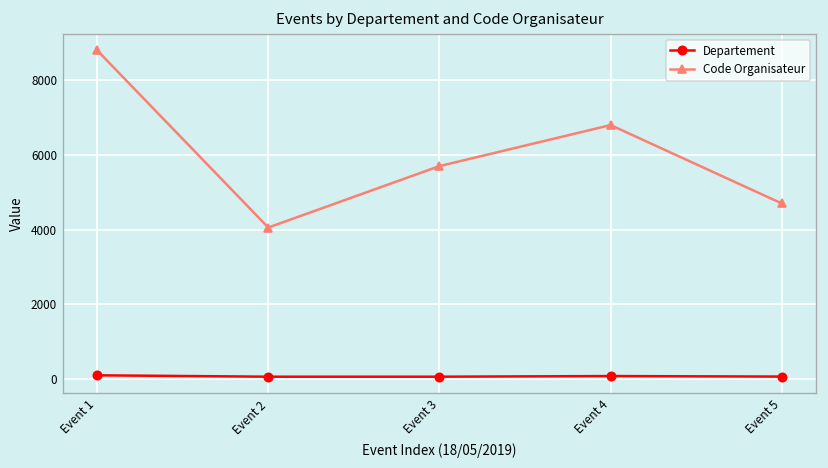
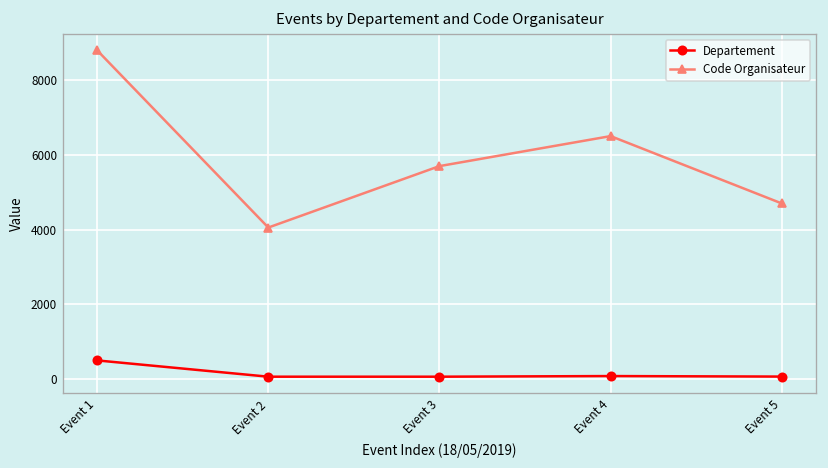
  {
    "Departement": {
-     "Event 1": 100,
+     "Event 1": 500,
      "Event 2": 100,
      "Event 3": 100,
      "Event 4": 100,
      "Event 5": 100
    },
    "Code Organisateur": {
      "Event 1": 8800,
      "Event 2": 4100,
      "Event 3": 5700,
-     "Event 4": 6800,
+     "Event 4": 6500,
      "Event 5": 4700
    }
  }
